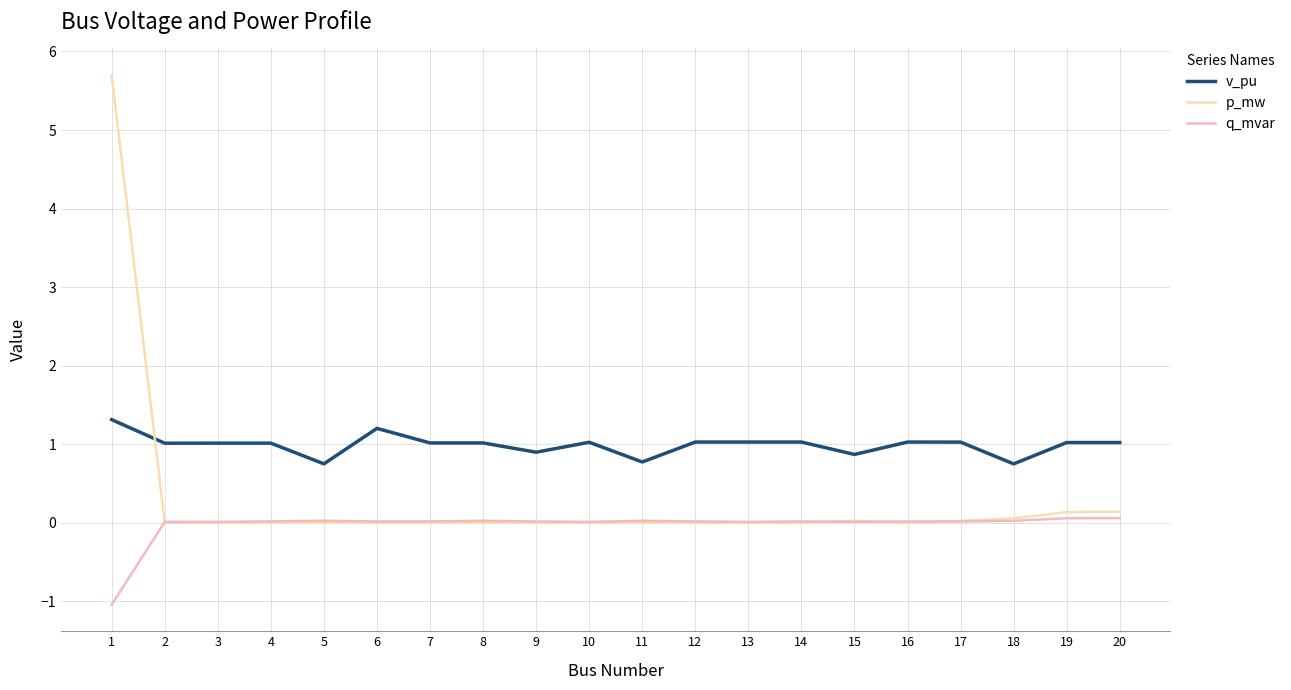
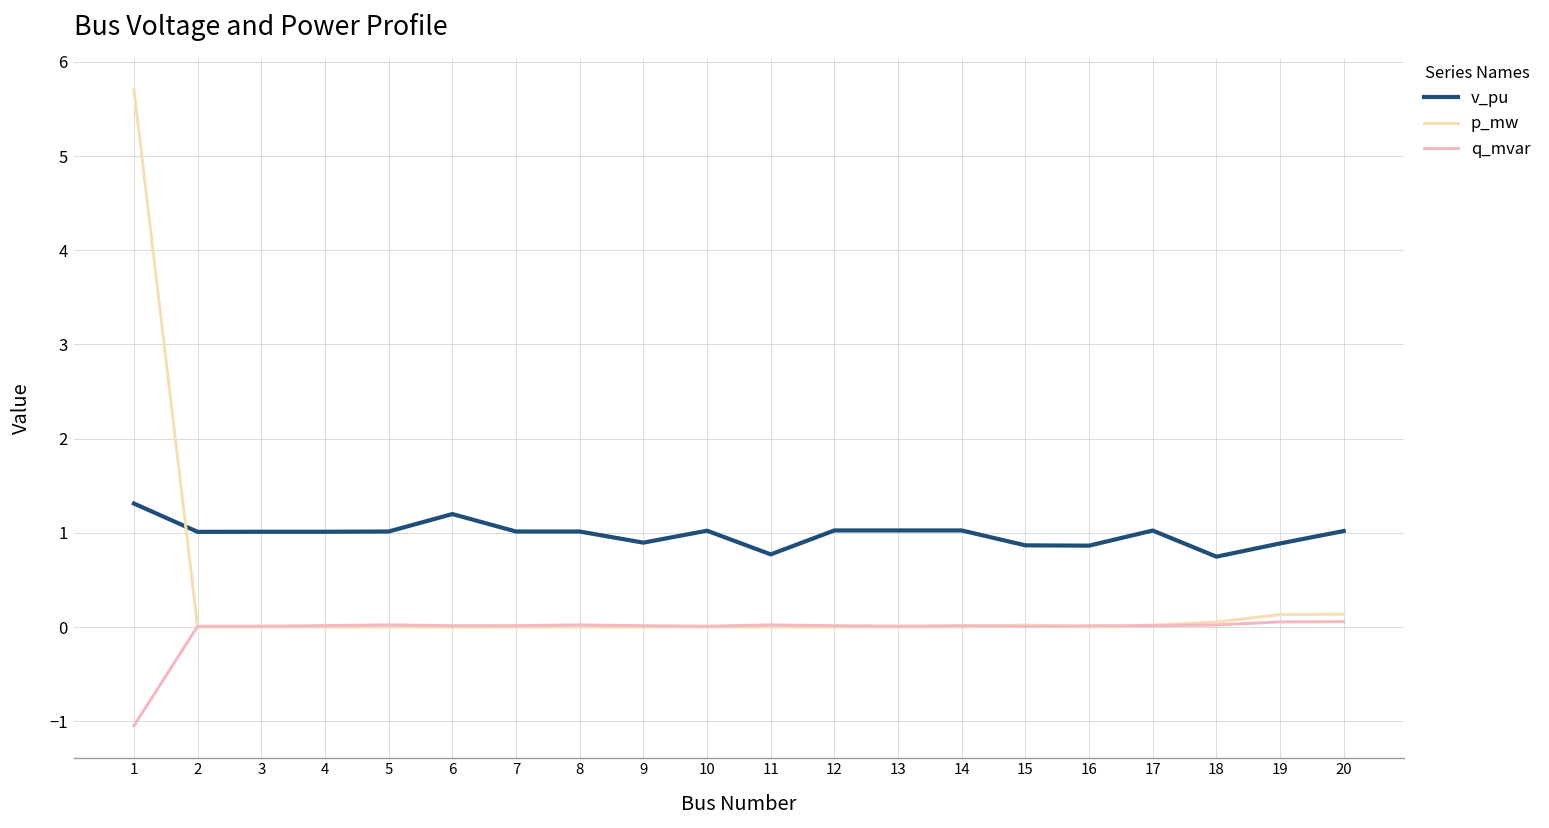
  {
    "v_pu": {
      "1": 1.3,
      "2": 1.0,
      "3": 1.0,
      "4": 1.0,
-     "5": 0.7,
+     "5": 1.0,
      "6": 1.2,
      "7": 1.0,
      "8": 1.0,
      "9": 0.9,
      "10": 1.0,
      "11": 0.8,
      "12": 1.0,
      "13": 1.0,
      "14": 1.0,
      "15": 0.9,
-     "16": 1.0,
+     "16": 0.9,
      "17": 1.0,
      "18": 0.7,
-     "19": 1.0,
+     "19": 0.9,
      "20": 1.0
    }
  }
